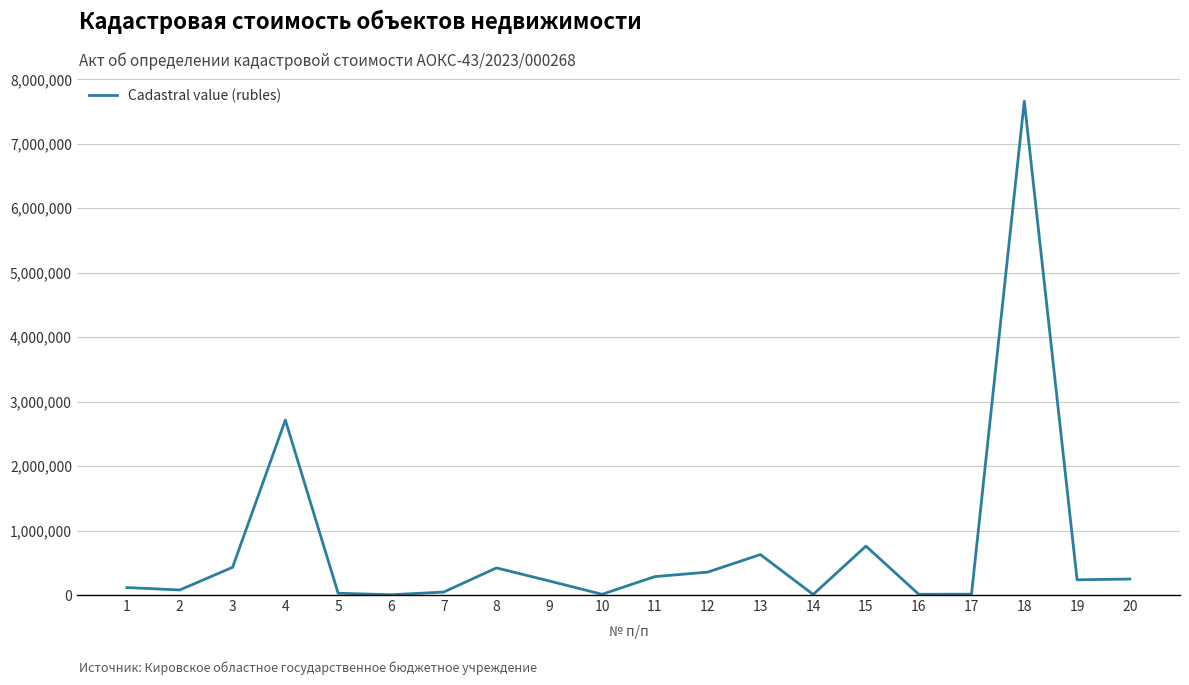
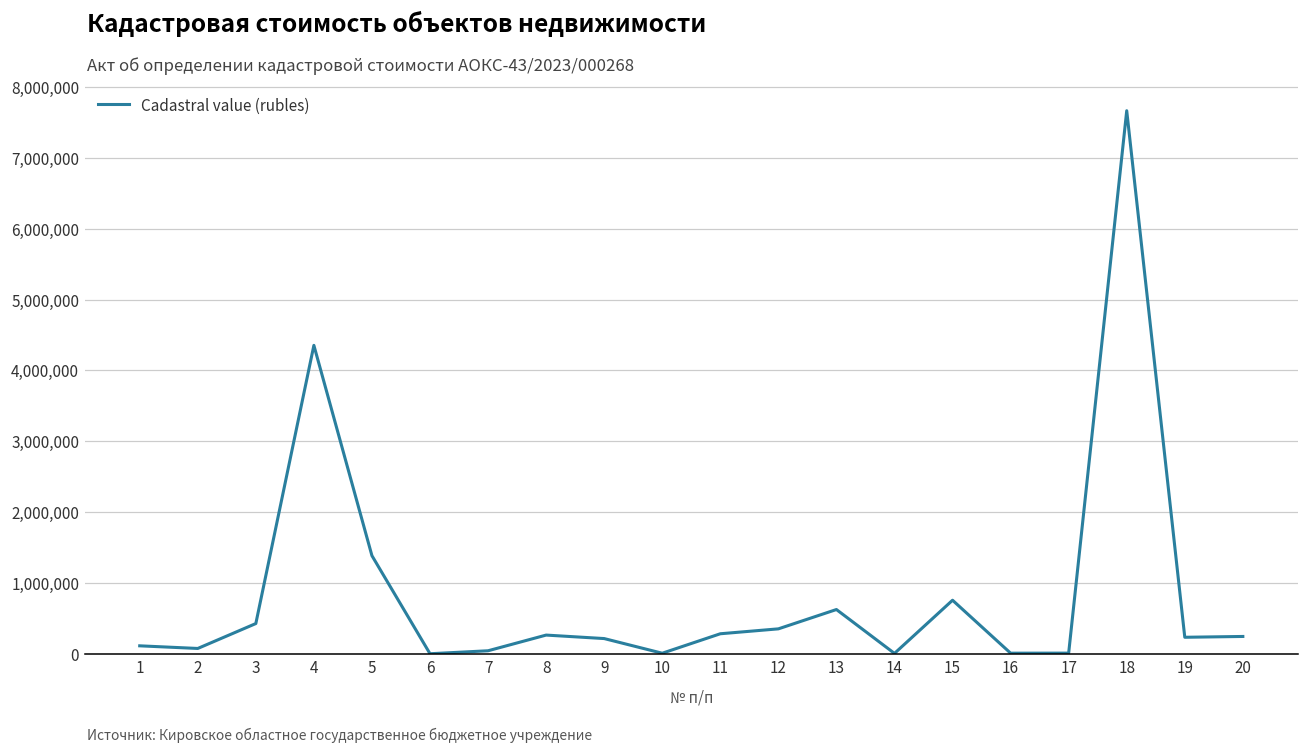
  {
    "1": "100,000",
    "2": "100,000",
    "3": "400,000",
-   "4": "2,700,000",
-   "5": "0",
+   "4": "4,400,000",
+   "5": "1,400,000",
    "6": "0",
    "7": "0",
-   "8": "400,000",
+   "8": "300,000",
    "9": "200,000",
    "10": "0",
    "11": "300,000",
    "12": "400,000",
    "13": "600,000",
    "14": "0",
    "15": "800,000",
    "16": "0",
    "17": "0",
    "18": "7,700,000",
    "19": "200,000",
    "20": "200,000"
  }
